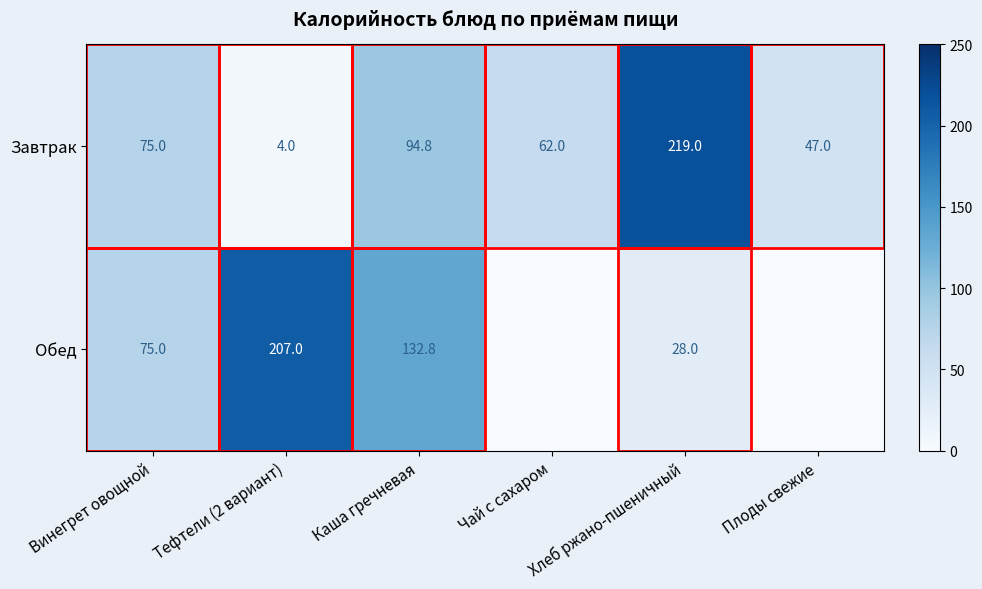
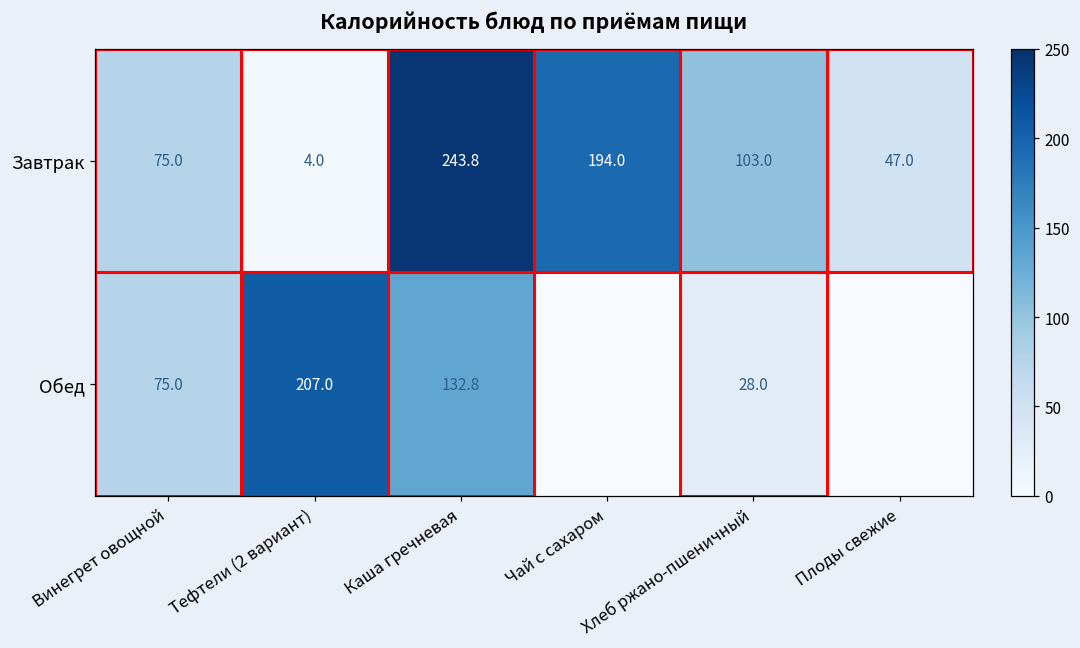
  {
    "Завтрак": {
      "Винегрет овощной": 75.0,
      "Тефтели (2 вариант)": 4.0,
-     "Каша гречневая": 94.8,
-     "Чай с сахаром": 62.0,
-     "Хлеб ржано-пшеничный": 219.0,
+     "Каша гречневая": 243.8,
+     "Чай с сахаром": 194.0,
+     "Хлеб ржано-пшеничный": 103.0,
      "Плоды свежие": 47.0
    },
    "Обед": {
      "Винегрет овощной": 75.0,
      "Тефтели (2 вариант)": 207.0,
      "Каша гречневая": 132.8,
      "Хлеб ржано-пшеничный": 28.0
    }
  }
